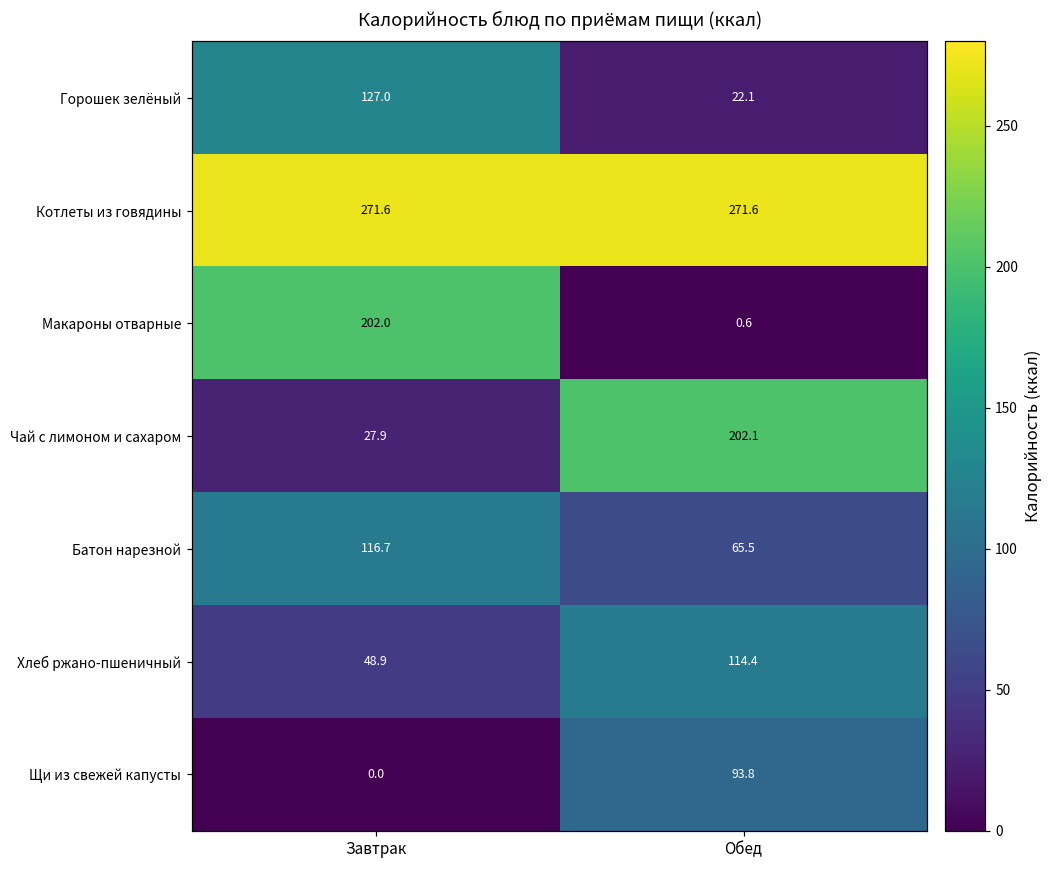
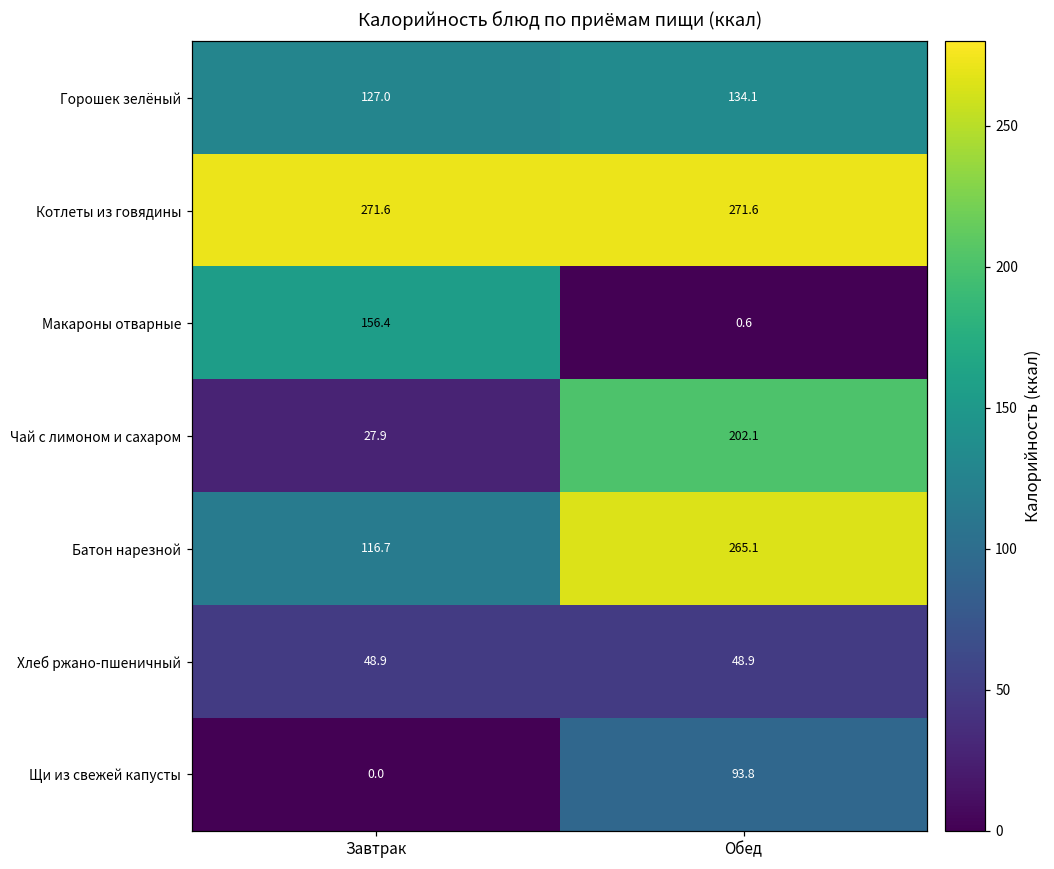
  {
    "Горошек зелёный": {
      "Завтрак": 127.0,
-     "Обед": 22.1
+     "Обед": 134.1
    },
    "Котлеты из говядины": {
      "Завтрак": 271.6,
      "Обед": 271.6
    },
    "Макароны отварные": {
-     "Завтрак": 202.0,
+     "Завтрак": 156.4,
      "Обед": 0.6
    },
    "Чай с лимоном и сахаром": {
      "Завтрак": 27.9,
      "Обед": 202.1
    },
    "Батон нарезной": {
      "Завтрак": 116.7,
-     "Обед": 65.5
+     "Обед": 265.1
    },
    "Хлеб ржано-пшеничный": {
      "Завтрак": 48.9,
-     "Обед": 114.4
+     "Обед": 48.9
    },
    "Щи из свежей капусты": {
      "Завтрак": 0.0,
      "Обед": 93.8
    }
  }
